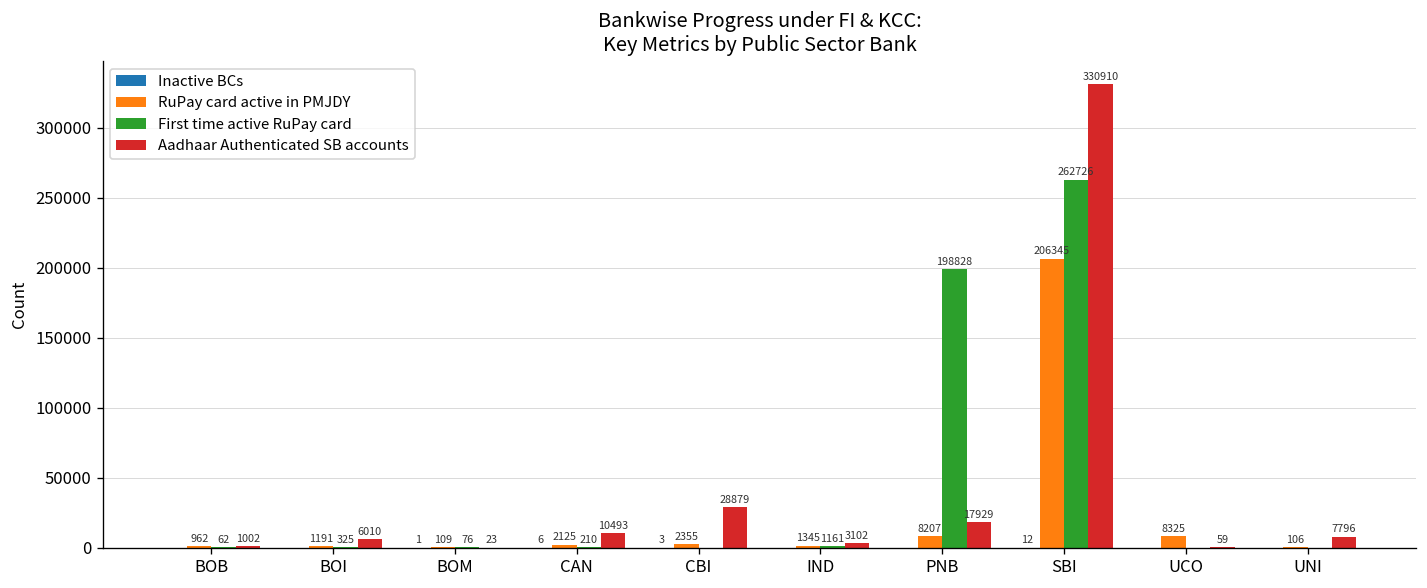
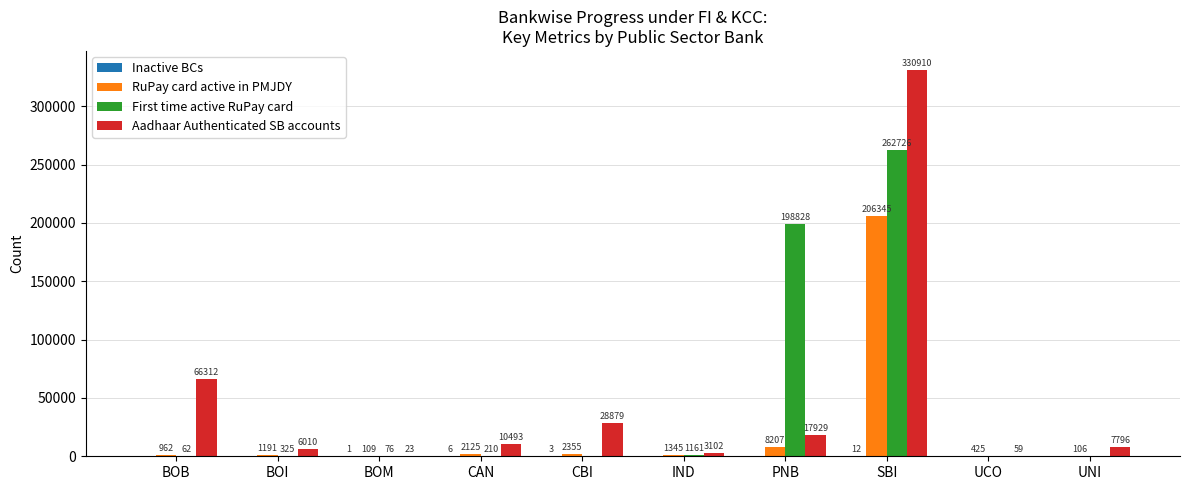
  {
    "Inactive BCs": {
      "BOM": 1,
      "CAN": 6,
      "CBI": 3,
      "SBI": 12
    },
    "RuPay card active in PMJDY": {
      "BOB": 962,
      "BOI": 1191,
      "BOM": 109,
      "CAN": 2125,
      "CBI": 2355,
      "IND": 1345,
      "PNB": 8207,
      "SBI": 206345,
-     "UCO": 8325,
+     "UCO": 425,
      "UNI": 106
    },
    "First time active RuPay card": {
      "BOB": 62,
      "BOI": 325,
      "BOM": 76,
      "CAN": 210,
      "IND": 1161,
      "PNB": 198828,
      "SBI": 262726
    },
    "Aadhaar Authenticated SB accounts": {
-     "BOB": 1002,
+     "BOB": 66312,
      "BOI": 6010,
      "BOM": 23,
      "CAN": 10493,
      "CBI": 28879,
      "IND": 3102,
      "PNB": 17929,
      "SBI": 330910,
      "UCO": 59,
      "UNI": 7796
    }
  }
